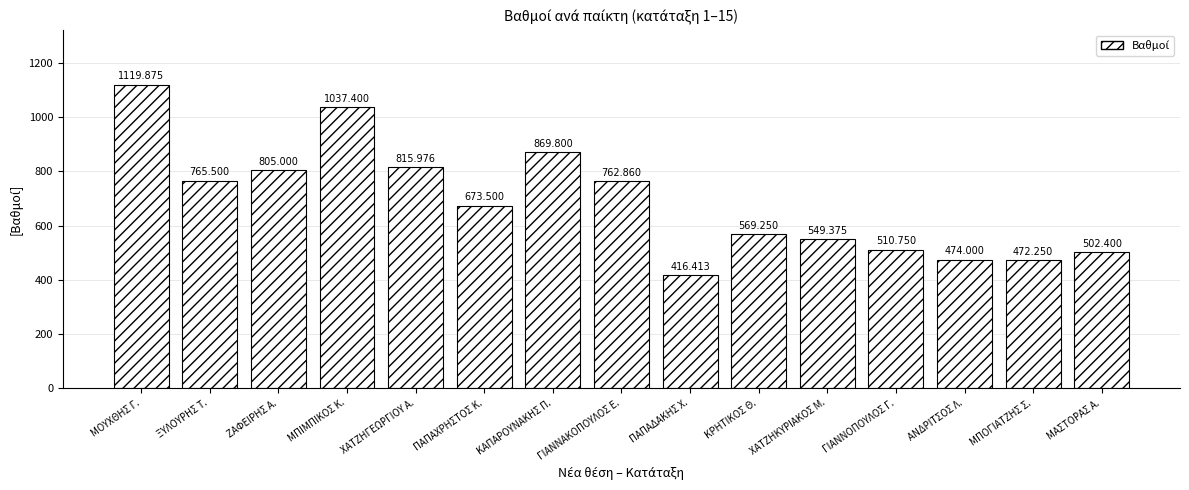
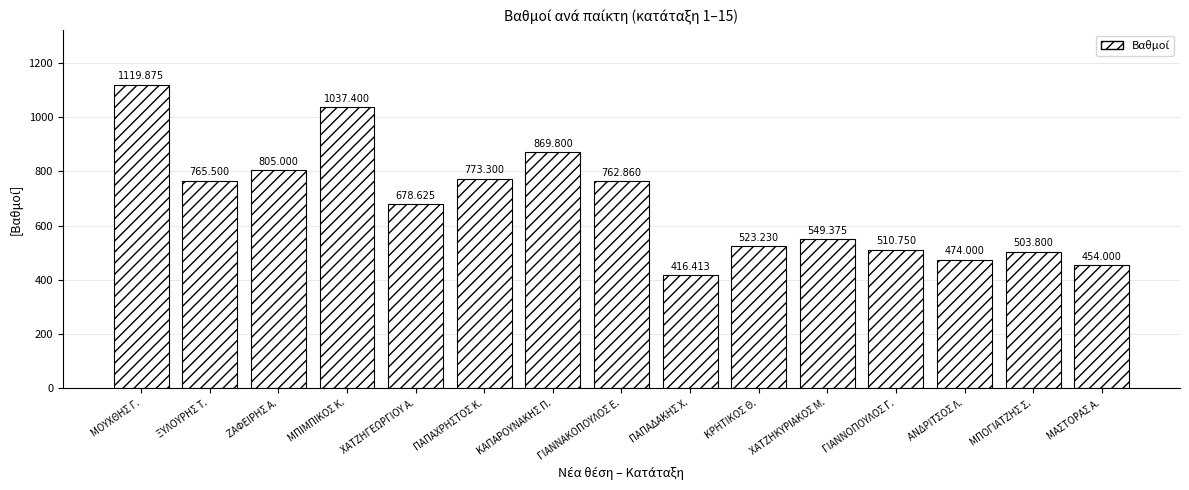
  {
    "ΜΟΥΧΘΗΣ Γ.": 1119.875,
    "ΞΥΛΟΥΡΗΣ Τ.": 765.500,
    "ΖΑΦΕΙΡΗΣ Α.": 805.000,
    "ΜΠΙΜΠΙΚΟΣ Κ.": 1037.400,
-   "ΧΑΤΖΗΓΕΩΡΓΙΟΥ Α.": 815.976,
-   "ΠΑΠΑΧΡΗΣΤΟΣ Κ.": 673.500,
+   "ΧΑΤΖΗΓΕΩΡΓΙΟΥ Α.": 678.625,
+   "ΠΑΠΑΧΡΗΣΤΟΣ Κ.": 773.300,
    "ΚΑΠΑΡΟΥΝΑΚΗΣ Π.": 869.800,
    "ΓΙΑΝΝΑΚΟΠΟΥΛΟΣ Ε.": 762.860,
    "ΠΑΠΑΔΑΚΗΣ Χ.": 416.413,
-   "ΚΡΗΤΙΚΟΣ Θ.": 569.250,
+   "ΚΡΗΤΙΚΟΣ Θ.": 523.230,
    "ΧΑΤΖΗΚΥΡΙΑΚΟΣ Μ.": 549.375,
    "ΓΙΑΝΝΟΠΟΥΛΟΣ Γ.": 510.750,
    "ΑΝΔΡΙΤΣΟΣ Λ.": 474.000,
-   "ΜΠΟΓΙΑΤΖΗΣ Σ.": 472.250,
-   "ΜΑΣΤΟΡΑΣ Α.": 502.400
+   "ΜΠΟΓΙΑΤΖΗΣ Σ.": 503.800,
+   "ΜΑΣΤΟΡΑΣ Α.": 454.000
  }
